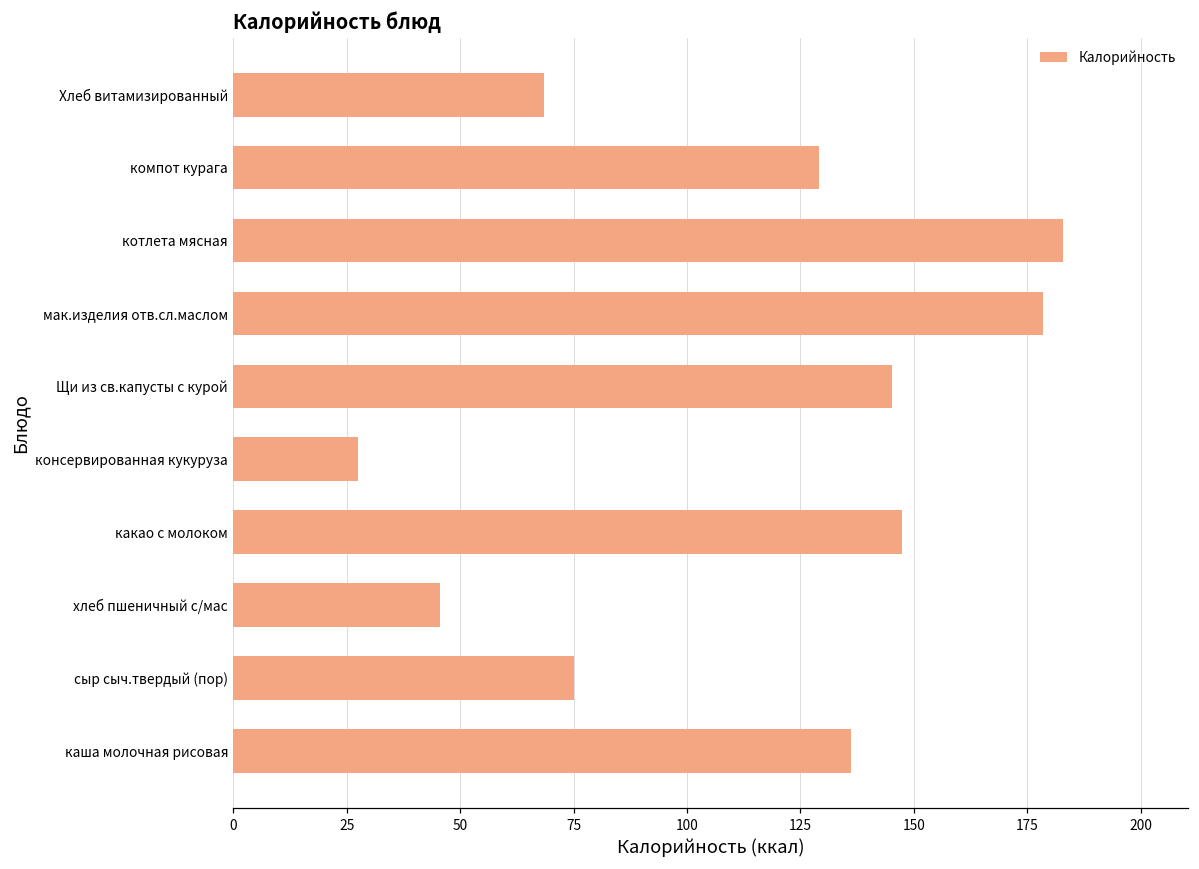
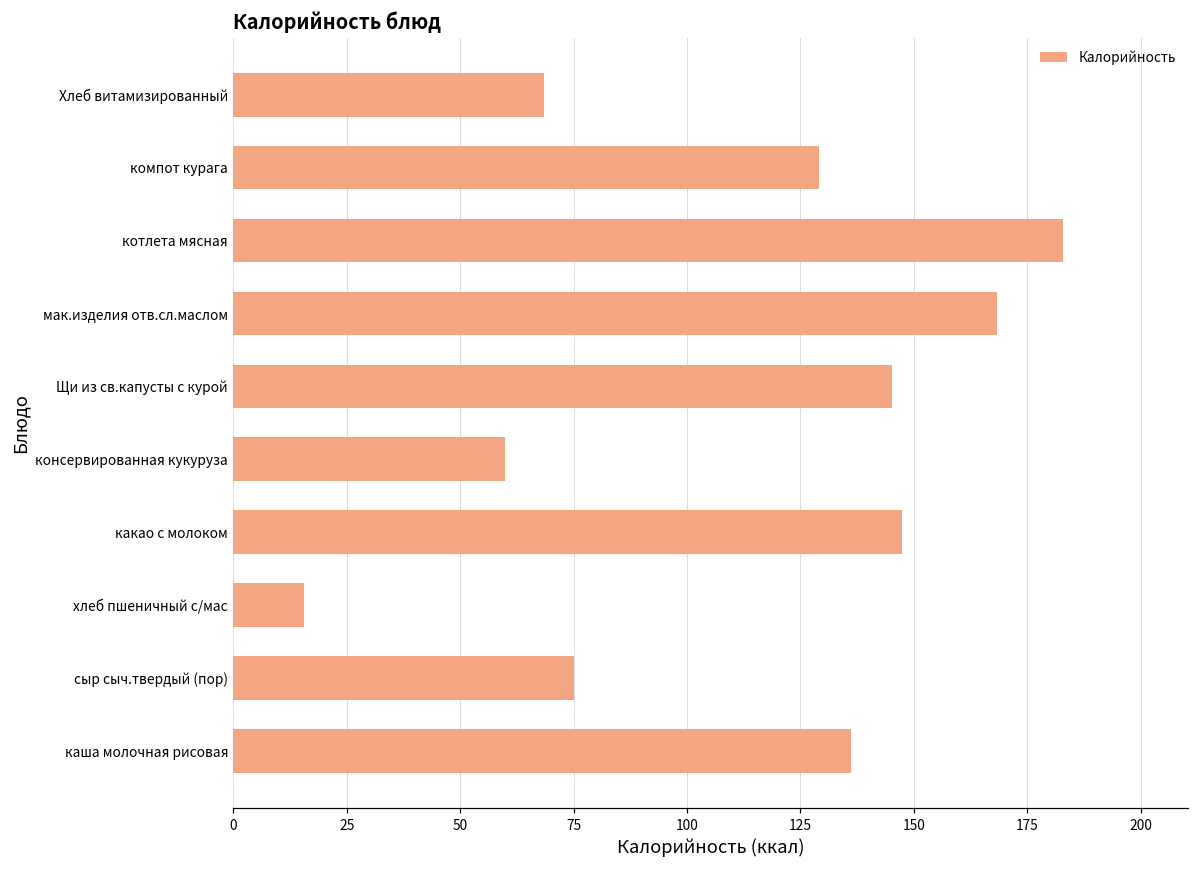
  {
    "Хлеб витамизированный": 68,
    "компот курага": 129,
    "котлета мясная": 183,
-   "мак.изделия отв.сл.маслом": 178,
+   "мак.изделия отв.сл.маслом": 168,
    "Щи из св.капусты с курой": 145,
-   "консервированная кукуруза": 28,
+   "консервированная кукуруза": 60,
    "какао с молоком": 148,
-   "хлеб пшеничный с/мас": 46,
+   "хлеб пшеничный с/мас": 16,
    "сыр сыч.твердый (пор)": 75,
    "каша молочная рисовая": 136
  }
